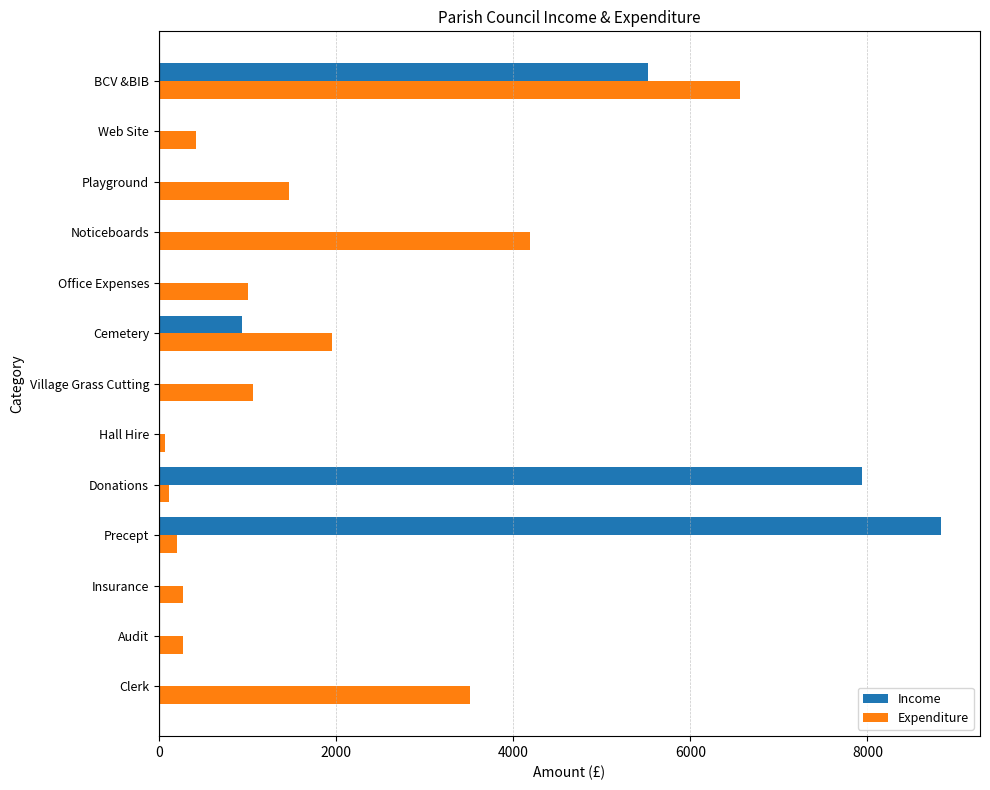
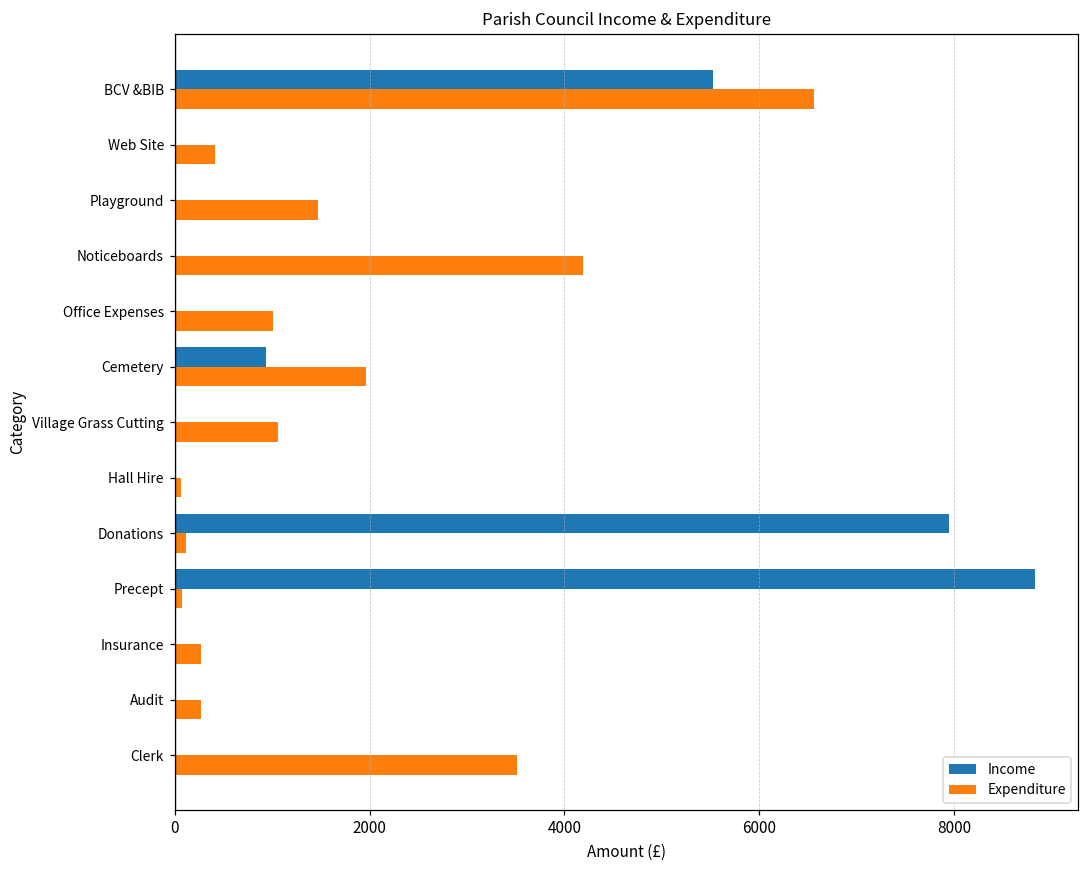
  {
    "Income": {
      "BCV &BIB": 5500,
      "Web Site": 0,
      "Playground": 0,
      "Noticeboards": 0,
      "Office Expenses": 0,
      "Cemetery": 900,
      "Village Grass Cutting": 0,
      "Hall Hire": 0,
      "Donations": 7900,
      "Precept": 8800,
      "Insurance": 0,
      "Audit": 0,
      "Clerk": 0
    },
    "Expenditure": {
      "BCV &BIB": 6600,
      "Web Site": 400,
      "Playground": 1500,
      "Noticeboards": 4200,
      "Office Expenses": 1000,
      "Cemetery": 2000,
      "Village Grass Cutting": 1100,
      "Hall Hire": 100,
      "Donations": 100,
-     "Precept": 200,
+     "Precept": 100,
      "Insurance": 300,
      "Audit": 300,
      "Clerk": 3500
    }
  }
